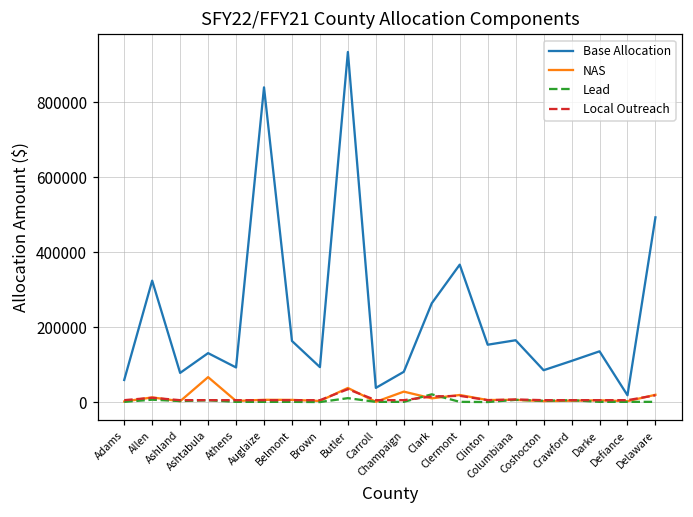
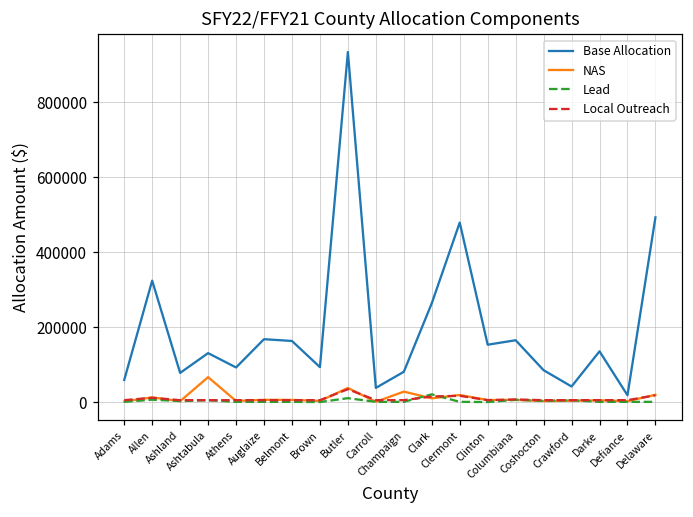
  {
    "Base Allocation": {
      "Adams": 60000,
      "Allen": 320000,
      "Ashland": 80000,
      "Ashtabula": 130000,
      "Athens": 90000,
-     "Auglaize": 840000,
+     "Auglaize": 170000,
      "Belmont": 160000,
      "Brown": 90000,
      "Butler": 930000,
      "Carroll": 40000,
      "Champaign": 80000,
      "Clark": 260000,
-     "Clermont": 370000,
+     "Clermont": 480000,
      "Clinton": 150000,
      "Columbiana": 170000,
      "Coshocton": 90000,
-     "Crawford": 110000,
+     "Crawford": 40000,
      "Darke": 140000,
      "Defiance": 20000,
      "Delaware": 490000
    },
    "NAS": {
      "Ashtabula": 70000,
      "Champaign": 30000
    },
    "Lead": {
      "Butler": 10000,
      "Clermont": 0,
      "Delaware": 0
    }
  }
